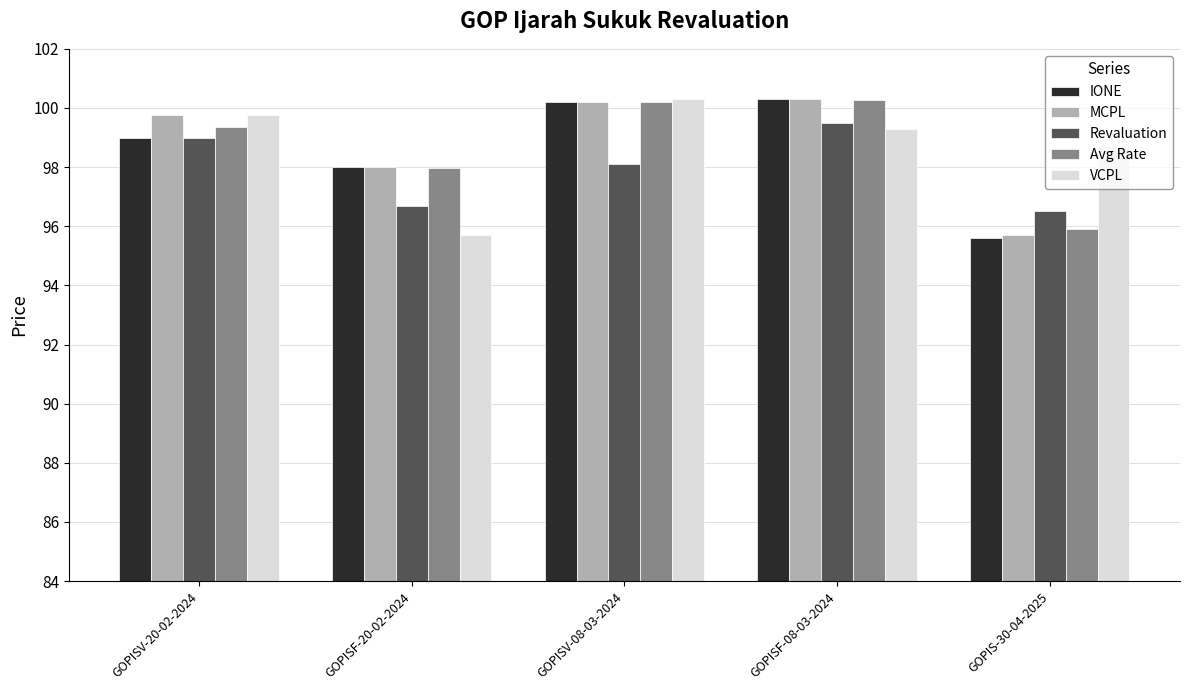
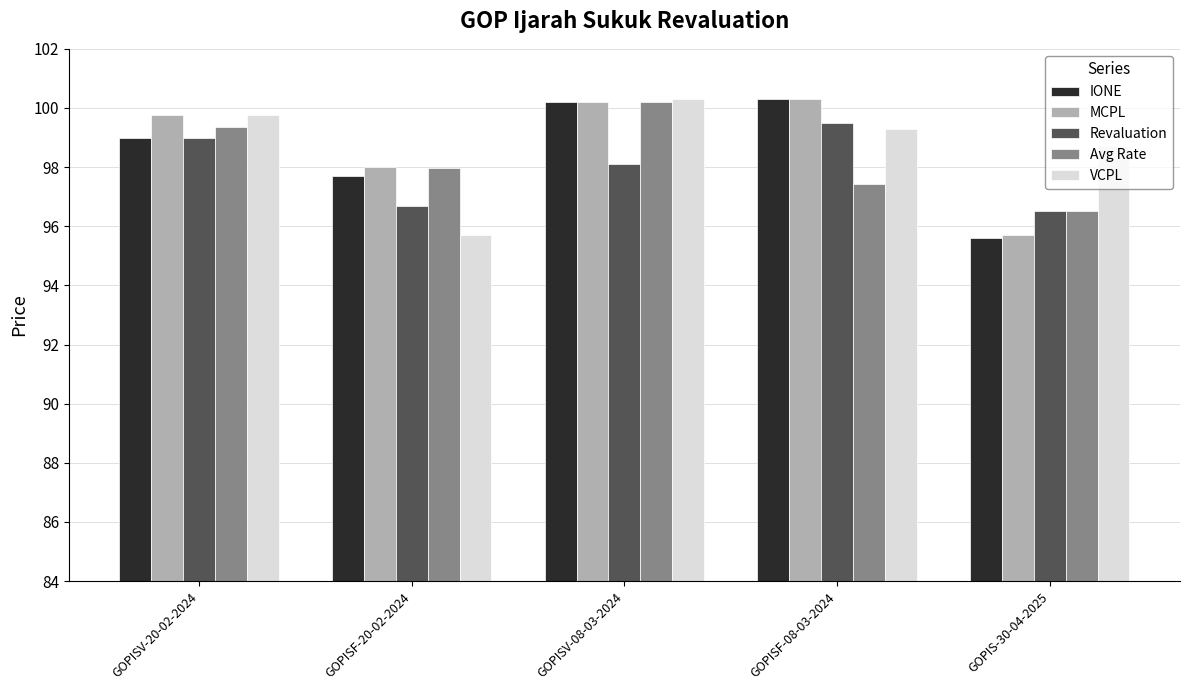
  {
    "IONE": {
      "GOPISV-20-02-2024": 99.0,
-     "GOPISF-20-02-2024": 98.0,
+     "GOPISF-20-02-2024": 97.7,
      "GOPISV-08-03-2024": 100.2,
      "GOPISF-08-03-2024": 100.3,
      "GOPIS-30-04-2025": 95.6
    },
    "MCPL": {
      "GOPISV-20-02-2024": 99.8,
      "GOPISF-20-02-2024": 98.0,
      "GOPISV-08-03-2024": 100.2,
      "GOPISF-08-03-2024": 100.3,
      "GOPIS-30-04-2025": 95.7
    },
    "Revaluation": {
      "GOPISV-20-02-2024": 99.0,
      "GOPISF-20-02-2024": 96.7,
      "GOPISV-08-03-2024": 98.1,
      "GOPISF-08-03-2024": 99.5,
      "GOPIS-30-04-2025": 96.5
    },
    "Avg Rate": {
      "GOPISV-20-02-2024": 99.4,
      "GOPISF-20-02-2024": 98.0,
      "GOPISV-08-03-2024": 100.2,
-     "GOPISF-08-03-2024": 100.3,
-     "GOPIS-30-04-2025": 95.9
+     "GOPISF-08-03-2024": 97.4,
+     "GOPIS-30-04-2025": 96.5
    },
    "VCPL": {
      "GOPISV-20-02-2024": 99.8,
      "GOPISF-20-02-2024": 95.7,
      "GOPISV-08-03-2024": 100.3,
      "GOPISF-08-03-2024": 99.3
    }
  }
